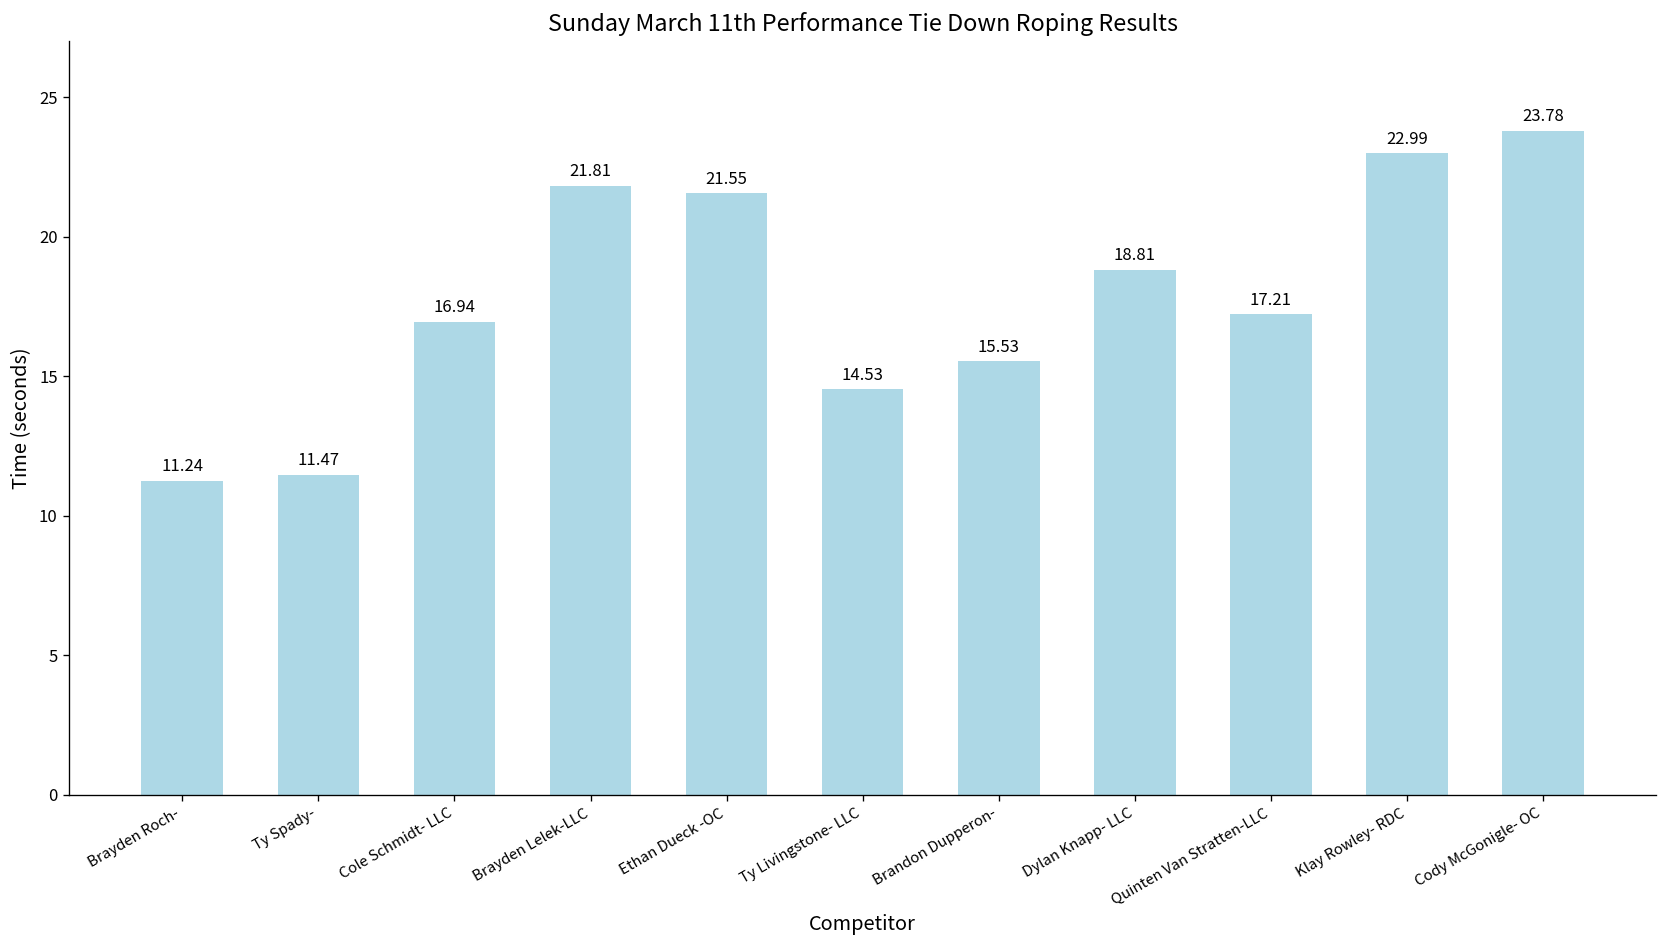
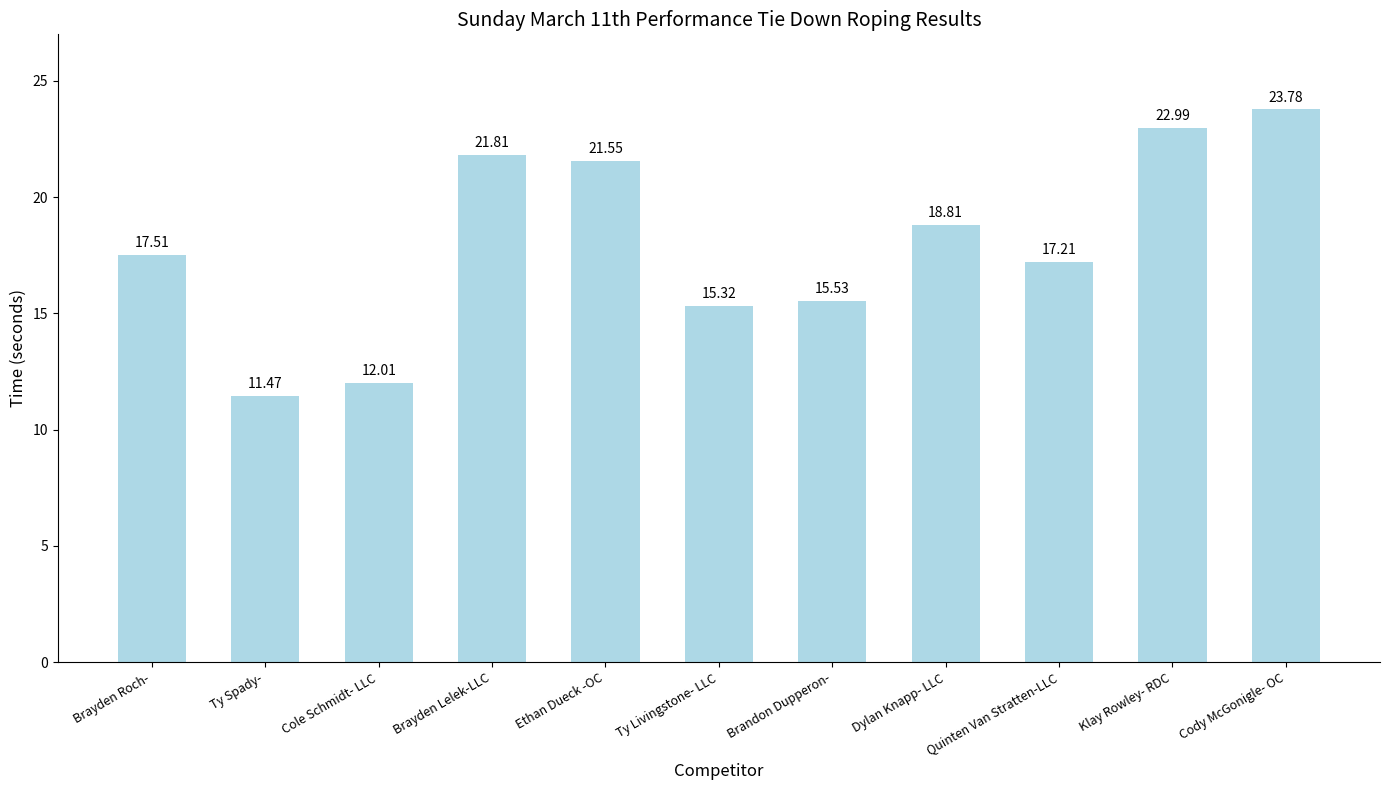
  {
-   "Brayden Roch-": 11.24,
+   "Brayden Roch-": 17.51,
    "Ty Spady-": 11.47,
-   "Cole Schmidt- LLC": 16.94,
+   "Cole Schmidt- LLC": 12.01,
    "Brayden Lelek-LLC": 21.81,
    "Ethan Dueck -OC": 21.55,
-   "Ty Livingstone- LLC": 14.53,
+   "Ty Livingstone- LLC": 15.32,
    "Brandon Dupperon-": 15.53,
    "Dylan Knapp- LLC": 18.81,
    "Quinten Van Stratten-LLC": 17.21,
    "Klay Rowley- RDC": 22.99,
    "Cody McGonigle- OC": 23.78
  }
